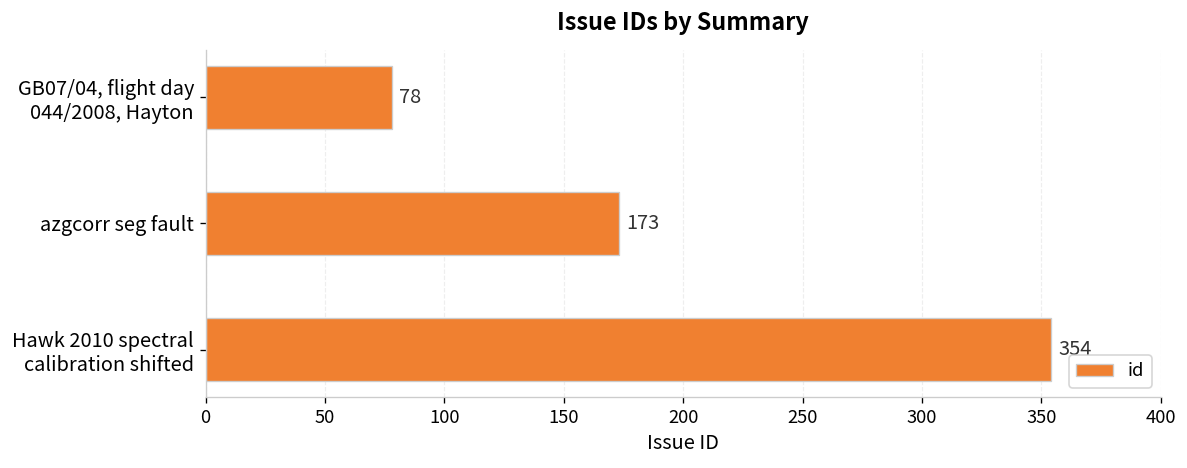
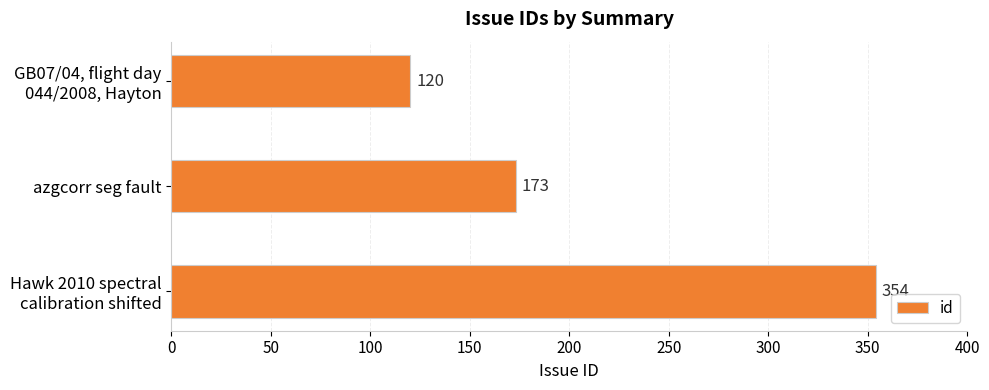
  {
-   "GB07/04, flight day 044/2008, Hayton": 78,
+   "GB07/04, flight day 044/2008, Hayton": 120,
    "azgcorr seg fault": 173
  }
